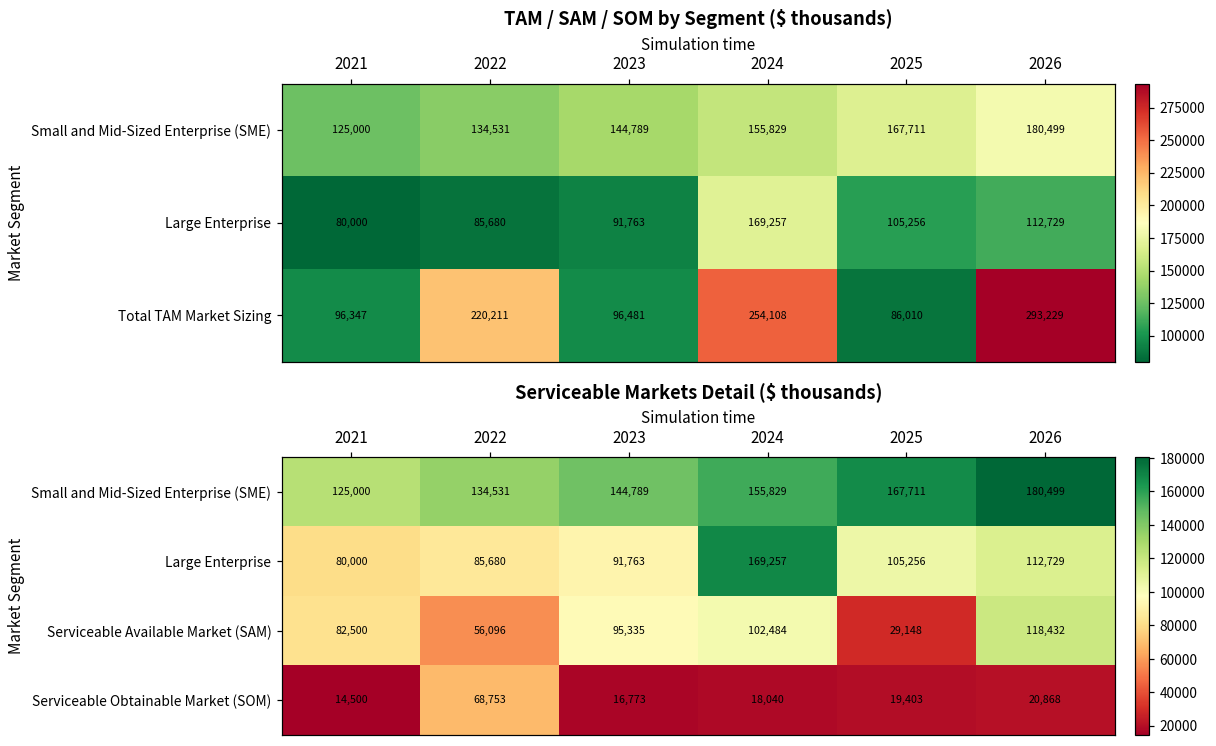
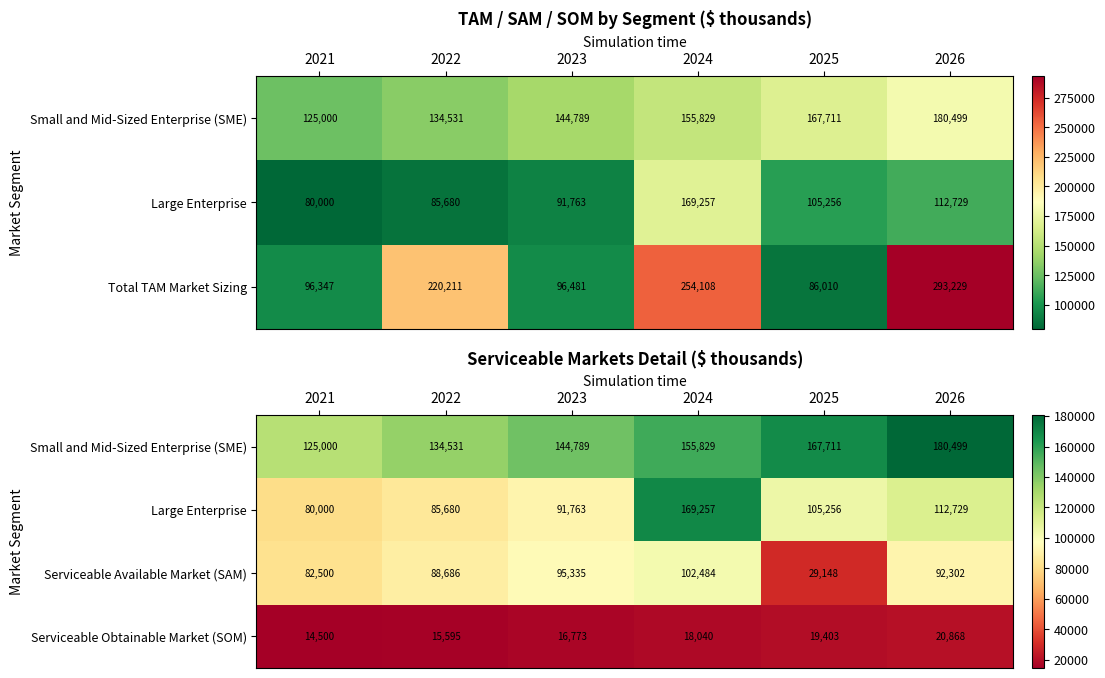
  {
    "TAM / SAM / SOM by Segment ($ thousands)": {
      "Small and Mid-Sized Enterprise (SME)": {
        "2021": "125,000",
        "2022": "134,531",
        "2023": "144,789",
        "2024": "155,829",
        "2025": "167,711",
        "2026": "180,499"
      },
      "Large Enterprise": {
        "2021": "80,000",
        "2022": "85,680",
        "2023": "91,763",
        "2024": "169,257",
        "2025": "105,256",
        "2026": "112,729"
      },
      "Total TAM Market Sizing": {
        "2021": "96,347",
        "2022": "220,211",
        "2023": "96,481",
        "2024": "254,108",
        "2025": "86,010",
        "2026": "293,229"
      }
    },
    "Serviceable Markets Detail ($ thousands)": {
      "Small and Mid-Sized Enterprise (SME)": {
        "2021": "125,000",
        "2022": "134,531",
        "2023": "144,789",
        "2024": "155,829",
        "2025": "167,711",
        "2026": "180,499"
      },
      "Large Enterprise": {
        "2021": "80,000",
        "2022": "85,680",
        "2023": "91,763",
        "2024": "169,257",
        "2025": "105,256",
        "2026": "112,729"
      },
      "Serviceable Available Market (SAM)": {
        "2021": "82,500",
-       "2022": "56,096",
+       "2022": "88,686",
        "2023": "95,335",
        "2024": "102,484",
        "2025": "29,148",
-       "2026": "118,432"
+       "2026": "92,302"
      },
      "Serviceable Obtainable Market (SOM)": {
        "2021": "14,500",
-       "2022": "68,753",
+       "2022": "15,595",
        "2023": "16,773",
        "2024": "18,040",
        "2025": "19,403",
        "2026": "20,868"
      }
    }
  }
